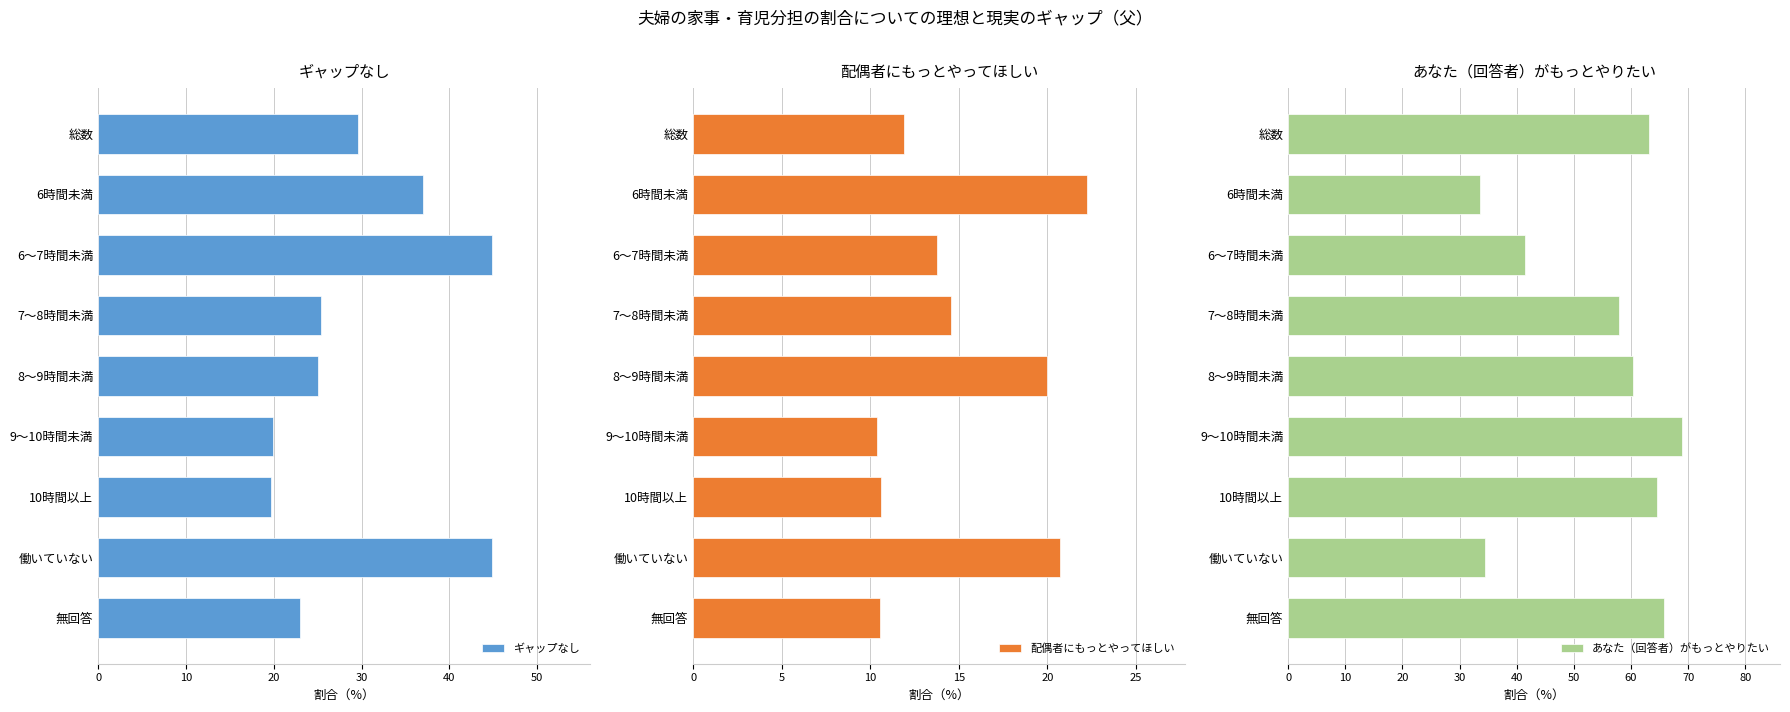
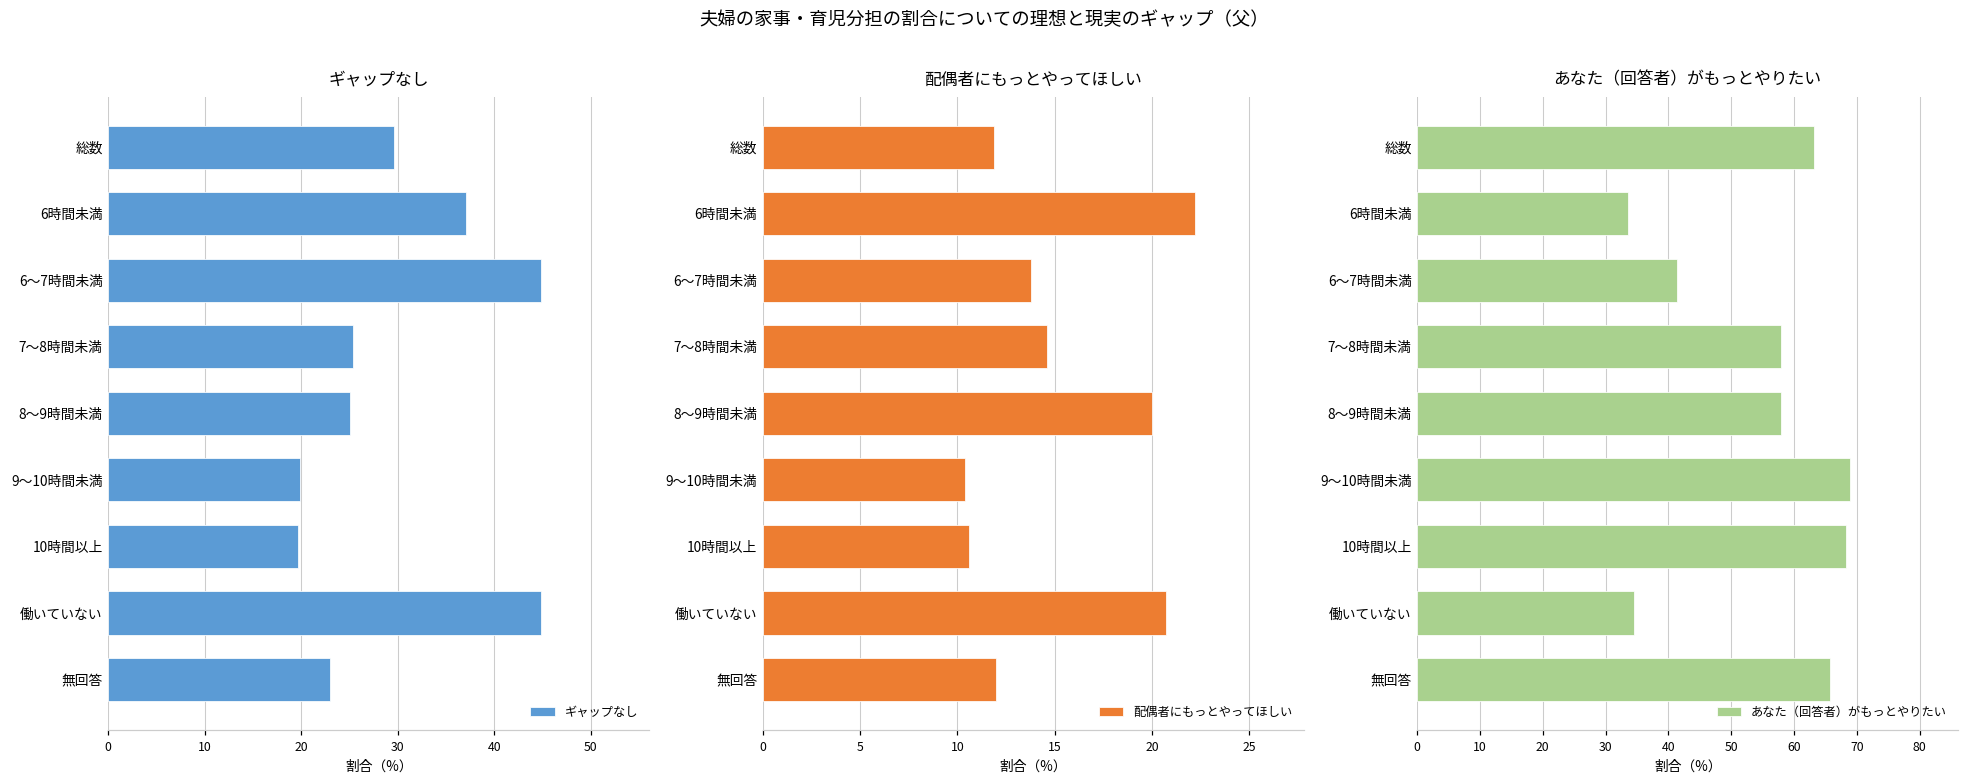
  {
    "ギャップなし": {
      "総数": 30,
      "6時間未満": 37,
      "6～7時間未満": 45,
      "7～8時間未満": 25,
      "8～9時間未満": 25,
      "9～10時間未満": 20,
      "10時間以上": 20,
      "働いていない": 45,
      "無回答": 23
    },
    "配偶者にもっとやってほしい": {
      "総数": 11.9,
      "6時間未満": 22.2,
      "6～7時間未満": 13.8,
      "7～8時間未満": 14.6,
      "8～9時間未満": 20.0,
      "9～10時間未満": 10.4,
      "10時間以上": 10.6,
      "働いていない": 20.7,
-     "無回答": 10.5
+     "無回答": 12.0
    },
    "あなた（回答者）がもっとやりたい": {
      "総数": 63,
      "6時間未満": 34,
      "6～7時間未満": 41,
      "7～8時間未満": 58,
-     "8～9時間未満": 60,
+     "8～9時間未満": 58,
      "9～10時間未満": 69,
-     "10時間以上": 65,
+     "10時間以上": 68,
      "働いていない": 34,
      "無回答": 66
    }
  }
